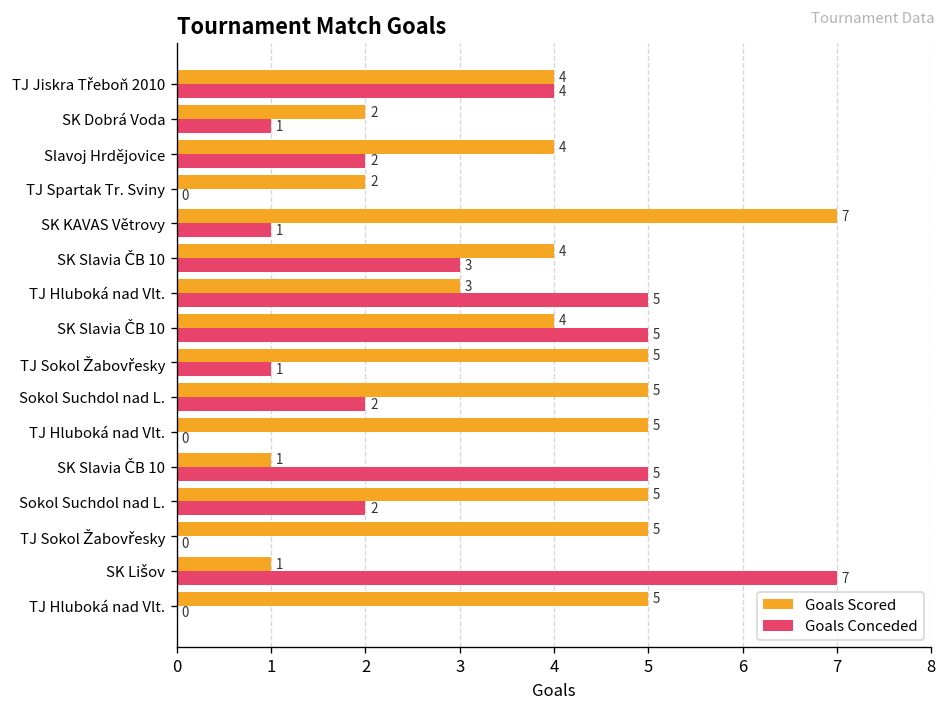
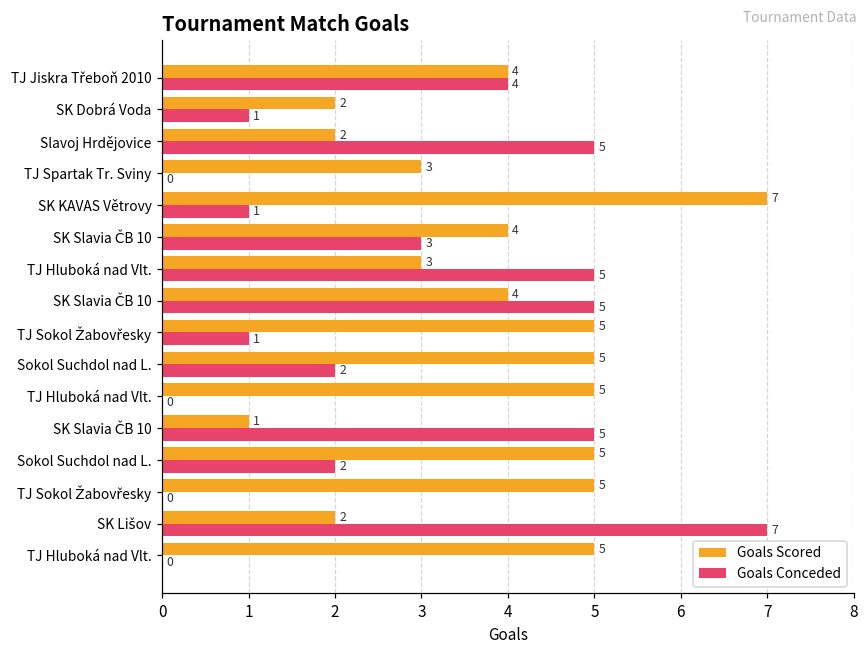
  {
    "Goals Scored": {
      "TJ Jiskra Třeboň 2010": 4,
      "SK Dobrá Voda": 2,
-     "Slavoj Hrdějovice": 4,
-     "TJ Spartak Tr. Sviny": 2,
+     "Slavoj Hrdějovice": 2,
+     "TJ Spartak Tr. Sviny": 3,
      "SK KAVAS Větrovy": 7,
-     "SK Lišov": 1
+     "SK Lišov": 2
    },
    "Goals Conceded": {
      "TJ Jiskra Třeboň 2010": 4,
      "SK Dobrá Voda": 1,
-     "Slavoj Hrdějovice": 2,
+     "Slavoj Hrdějovice": 5,
      "TJ Spartak Tr. Sviny": 0,
      "SK KAVAS Větrovy": 1,
      "SK Lišov": 7
    }
  }
